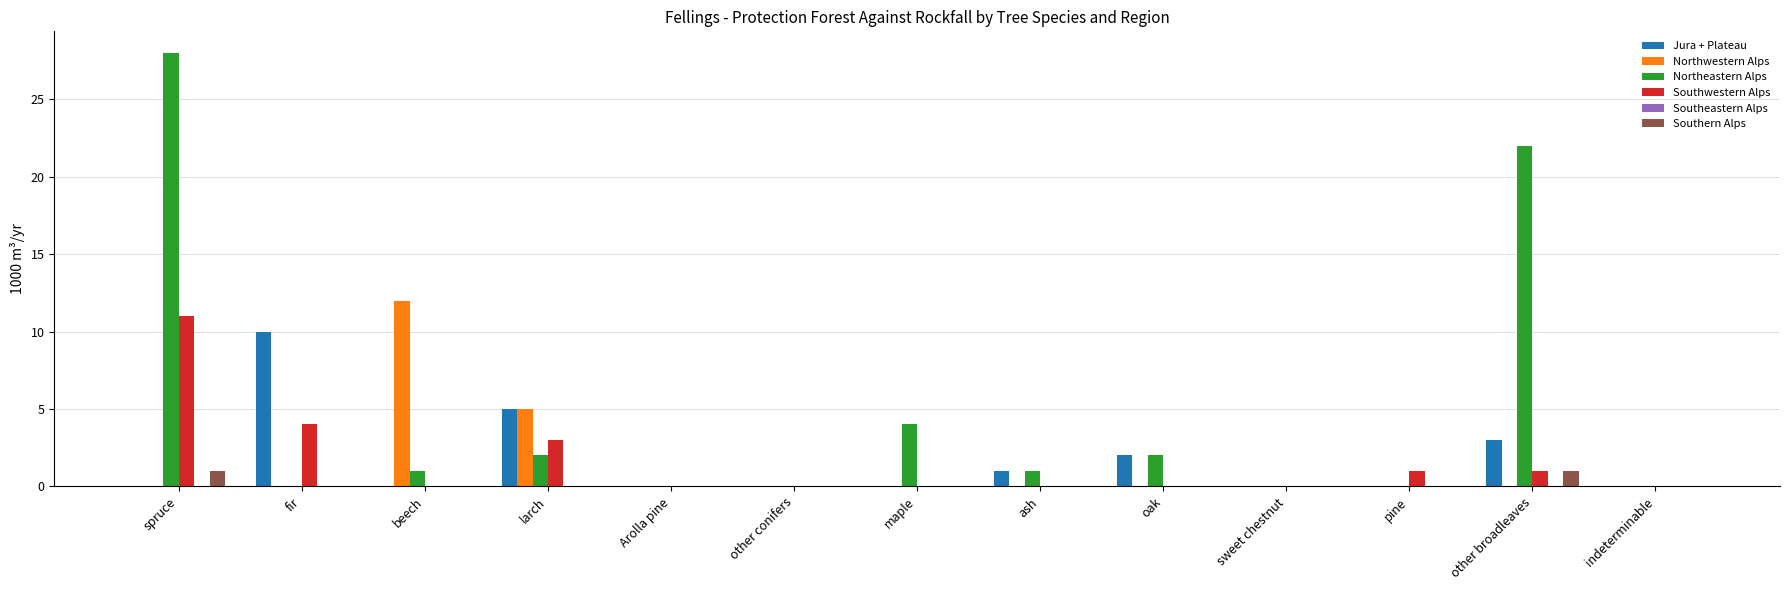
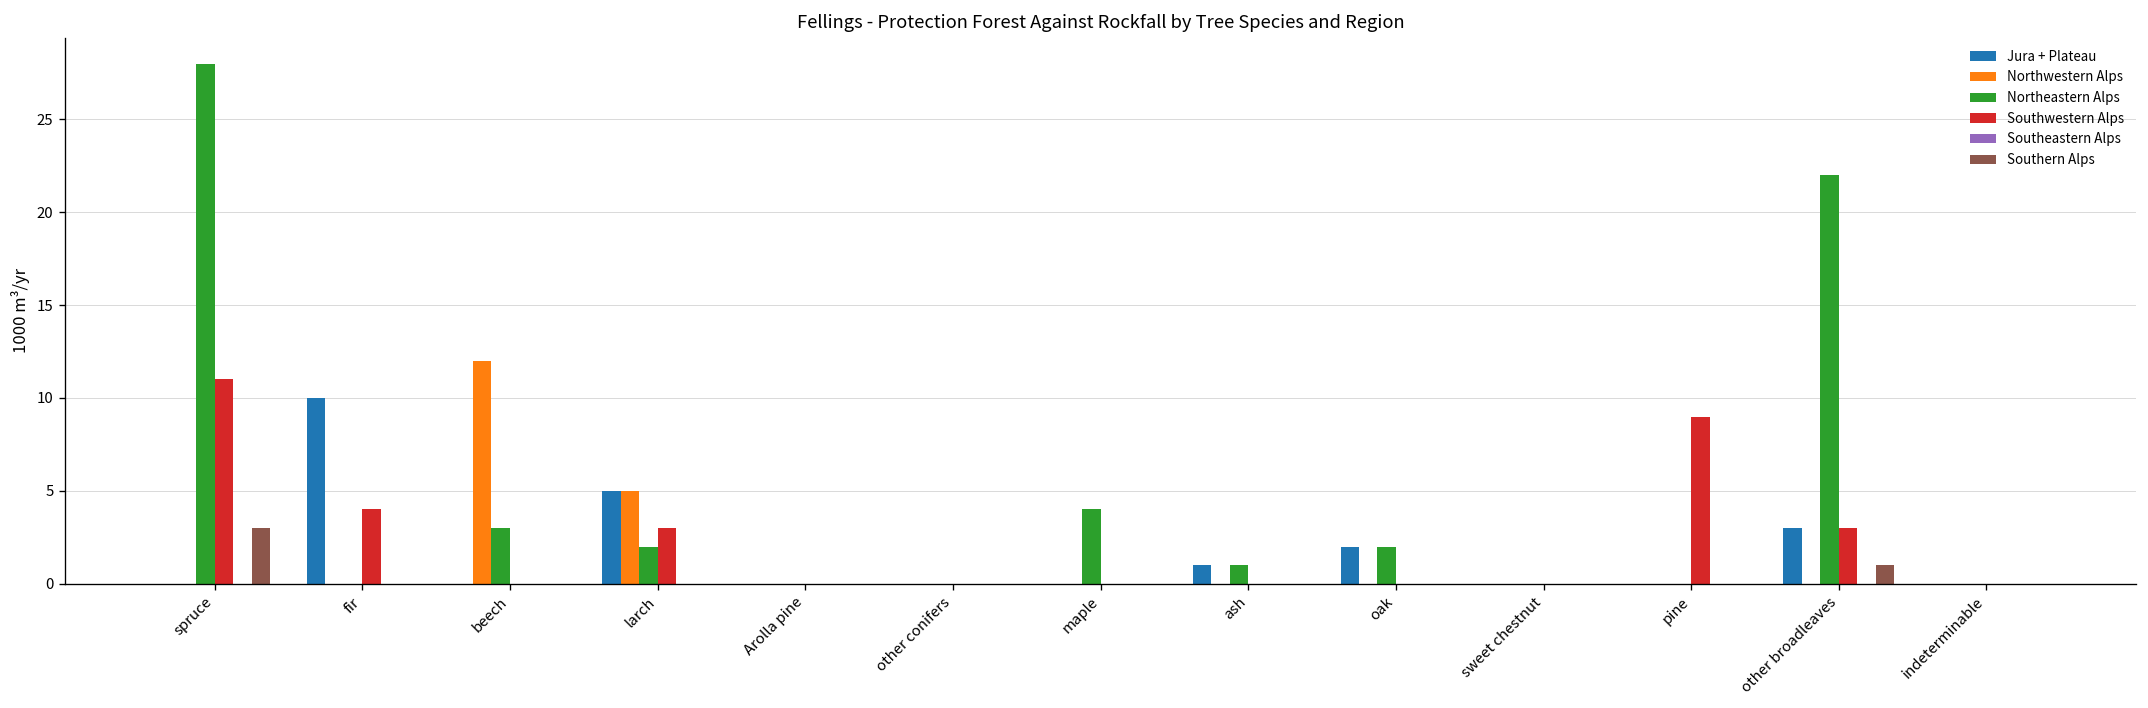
  {
    "Jura + Plateau": {
      "spruce": 0,
      "fir": 10,
      "beech": 0,
      "larch": 5,
      "Arolla pine": 0,
      "other conifers": 0,
      "maple": 0,
      "ash": 1,
      "oak": 2,
      "sweet chestnut": 0,
      "pine": 0,
      "other broadleaves": 3,
      "indeterminable": 0
    },
    "Northwestern Alps": {
      "spruce": 0,
      "fir": 0,
      "beech": 12,
      "larch": 5,
      "Arolla pine": 0,
      "other conifers": 0,
      "maple": 0,
      "ash": 0,
      "oak": 0,
      "sweet chestnut": 0,
      "pine": 0,
      "other broadleaves": 0,
      "indeterminable": 0
    },
    "Northeastern Alps": {
      "spruce": 28,
      "fir": 0,
-     "beech": 1,
+     "beech": 3,
      "larch": 2,
      "Arolla pine": 0,
      "other conifers": 0,
      "maple": 4,
      "ash": 1,
      "oak": 2,
      "sweet chestnut": 0,
      "pine": 0,
      "other broadleaves": 22,
      "indeterminable": 0
    },
    "Southwestern Alps": {
      "spruce": 11,
      "fir": 4,
      "beech": 0,
      "larch": 3,
      "Arolla pine": 0,
      "other conifers": 0,
      "maple": 0,
      "ash": 0,
      "oak": 0,
      "sweet chestnut": 0,
-     "pine": 1,
-     "other broadleaves": 1,
+     "pine": 9,
+     "other broadleaves": 3,
      "indeterminable": 0
    },
    "Southeastern Alps": {
      "spruce": 0,
      "fir": 0,
      "beech": 0,
      "larch": 0,
      "Arolla pine": 0,
      "other conifers": 0,
      "maple": 0,
      "ash": 0,
      "oak": 0,
      "sweet chestnut": 0,
      "pine": 0,
      "other broadleaves": 0,
      "indeterminable": 0
    },
    "Southern Alps": {
-     "spruce": 1,
+     "spruce": 3,
      "fir": 0,
      "beech": 0,
      "larch": 0,
      "Arolla pine": 0,
      "other conifers": 0,
      "maple": 0,
      "ash": 0,
      "oak": 0,
      "sweet chestnut": 0,
      "pine": 0,
      "other broadleaves": 1,
      "indeterminable": 0
    }
  }
